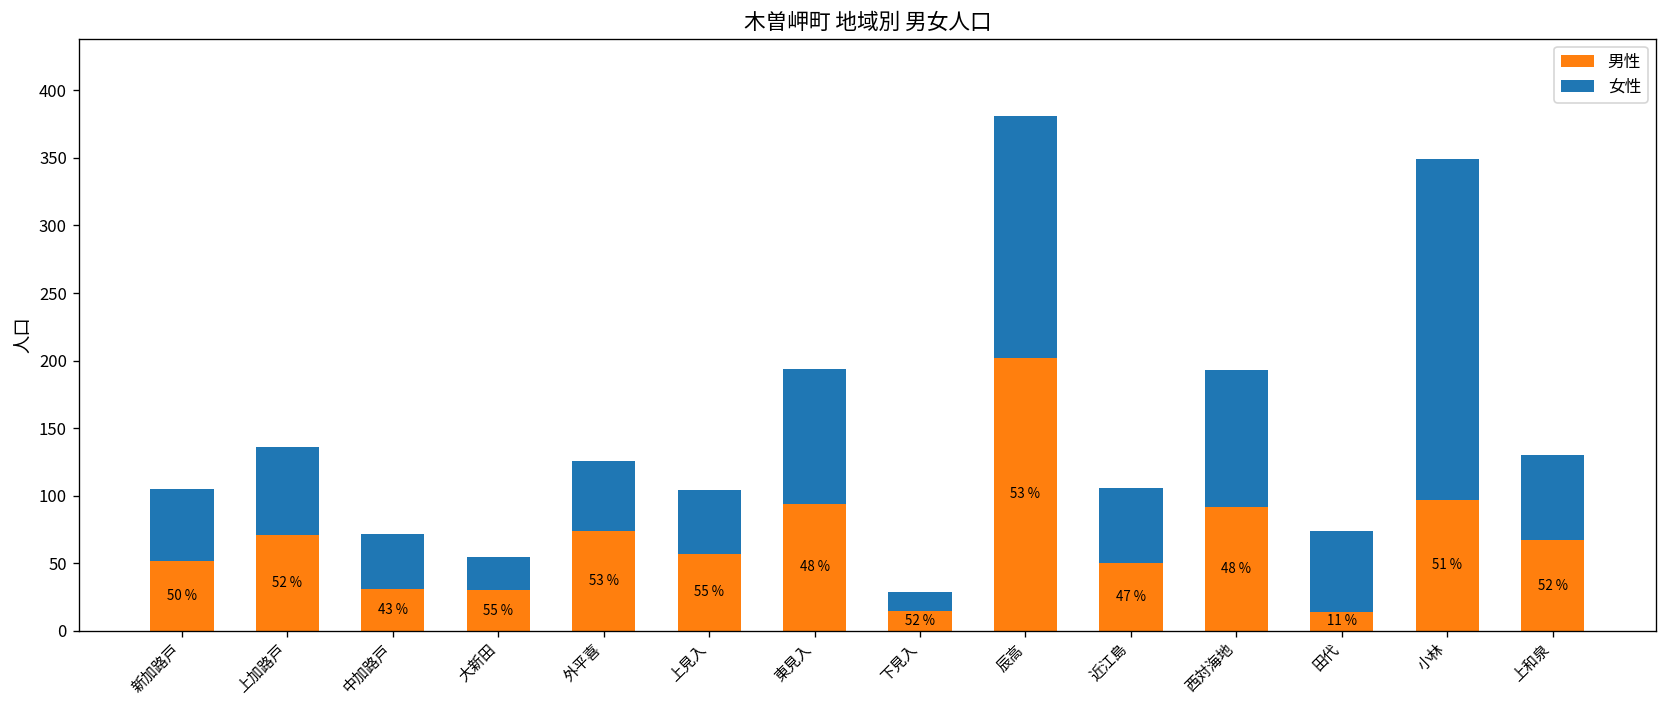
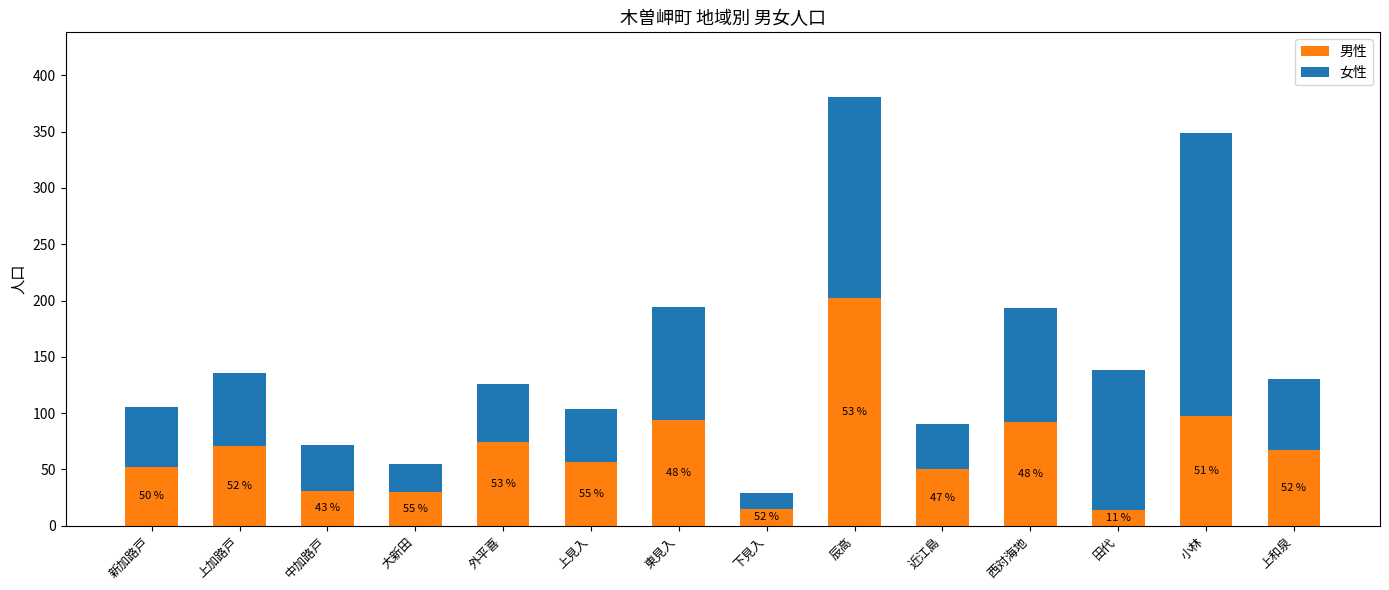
  {
    "女性": {
      "新加路戸": 53,
      "上加路戸": 65,
      "中加路戸": 41,
      "大新田": 25,
      "外平喜": 52,
      "上見入": 47,
      "東見入": 100,
      "下見入": 14,
      "辰高": 179,
-     "近江島": 56,
+     "近江島": 40,
      "西対海地": 101,
-     "田代": 60,
+     "田代": 124,
      "小林": 252,
      "上和泉": 63
    }
  }
